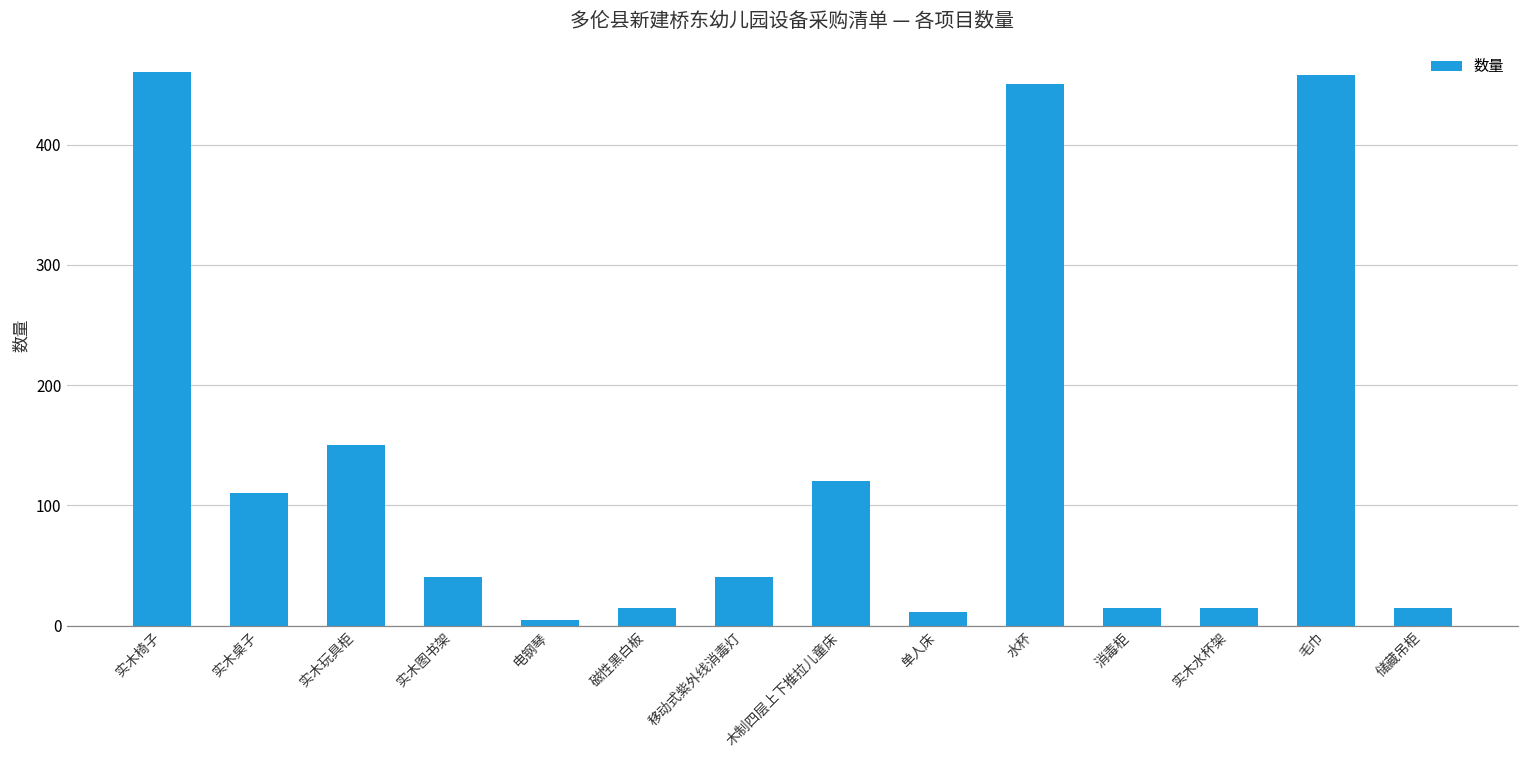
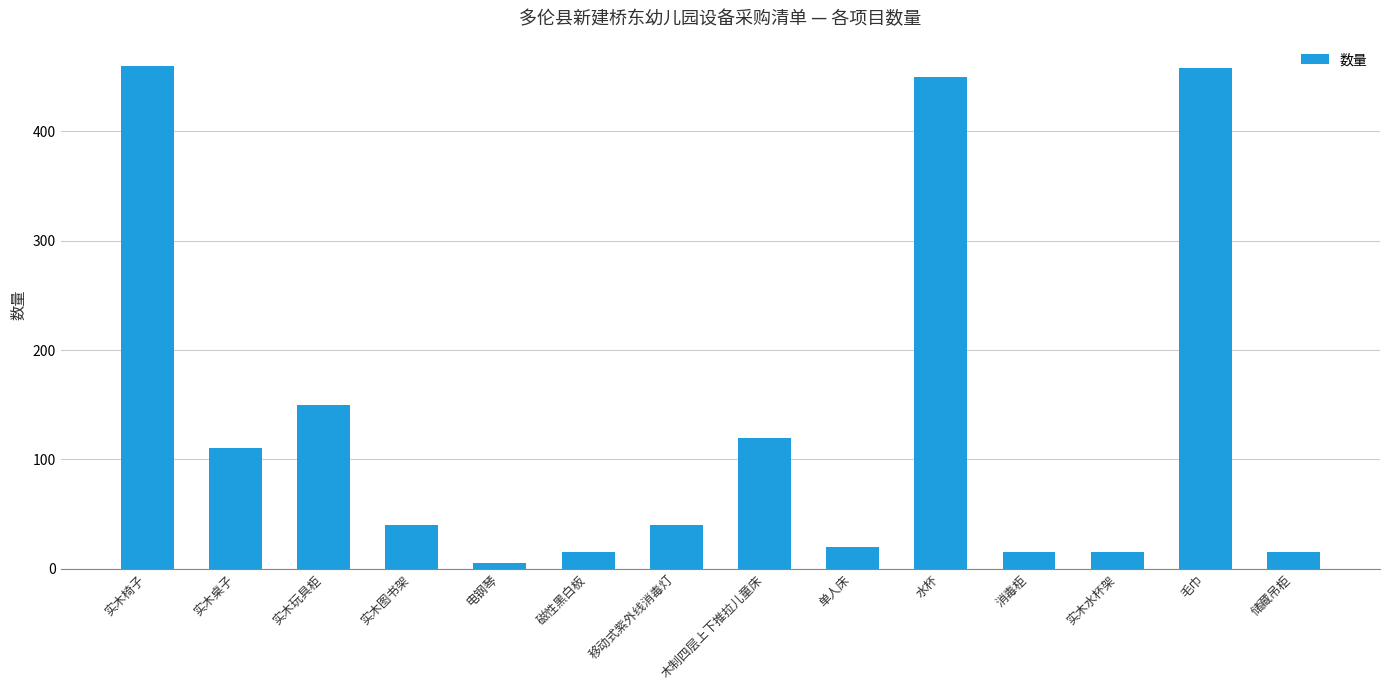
  {
    "实木椅子": 460,
    "实木桌子": 110,
    "实木玩具柜": 150,
    "实木图书架": 40,
    "电钢琴": 5,
    "磁性黑白板": 15,
    "移动式紫外线消毒灯": 40,
    "木制四层上下推拉儿童床": 120,
-   "单人床": 11,
+   "单人床": 20,
    "水杯": 450,
    "消毒柜": 15,
    "实木水杯架": 15,
    "毛巾": 458,
    "储藏吊柜": 15
  }
